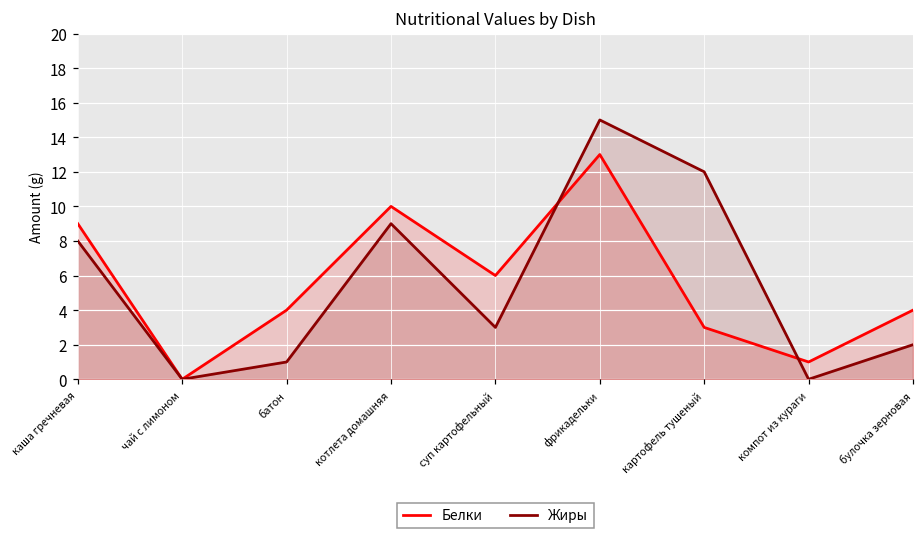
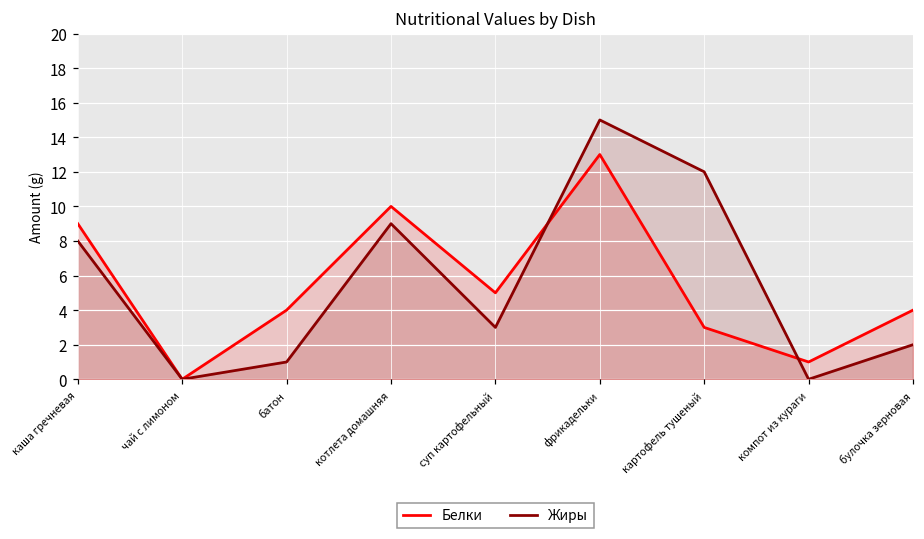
  {
    "Белки": {
      "каша гречневая": 9,
      "батон": 4,
      "котлета домашняя": 10,
-     "суп картофельный": 6,
+     "суп картофельный": 5,
      "фрикадельки": 13,
      "картофель тушеный": 3,
      "компот из кураги": 1,
      "булочка зерновая": 4
    },
    "Жиры": {
      "каша гречневая": 8,
      "батон": 1,
      "котлета домашняя": 9,
      "суп картофельный": 3,
      "фрикадельки": 15,
      "картофель тушеный": 12,
      "компот из кураги": 0,
      "булочка зерновая": 2
    }
  }
